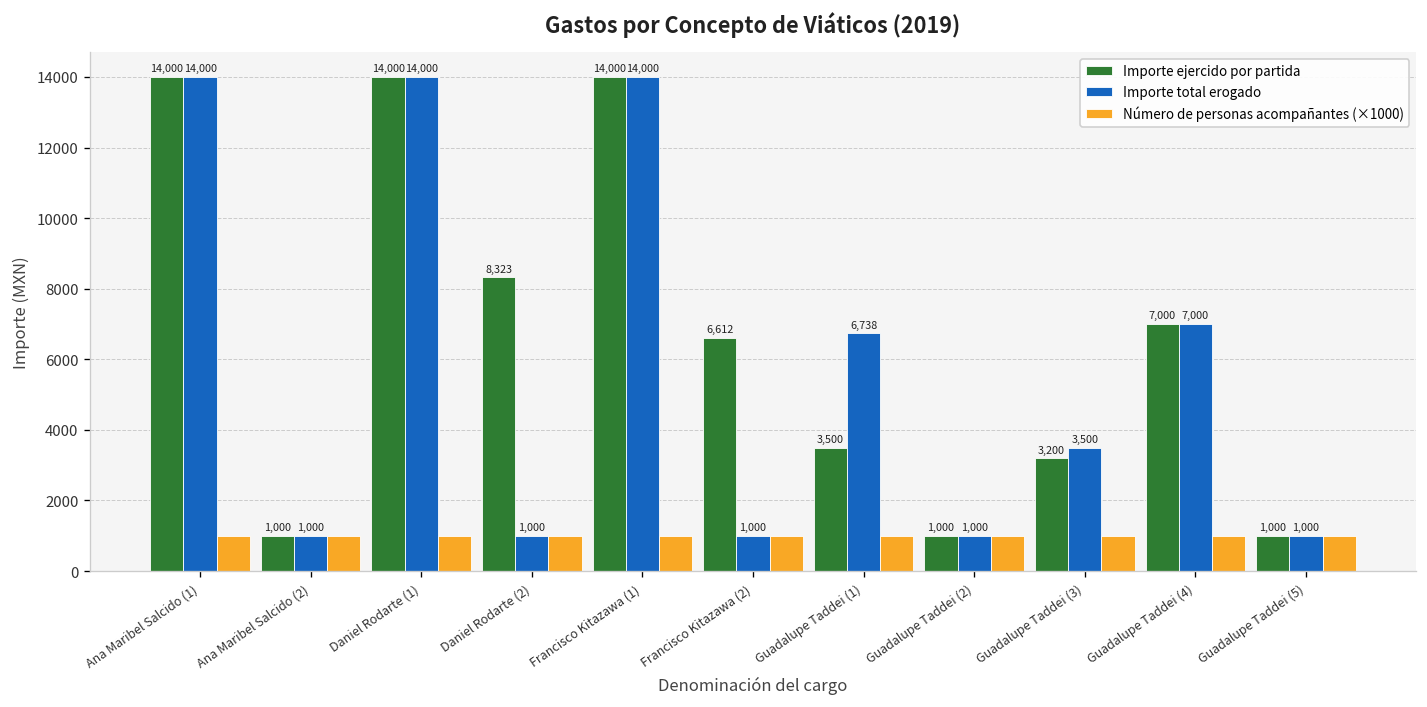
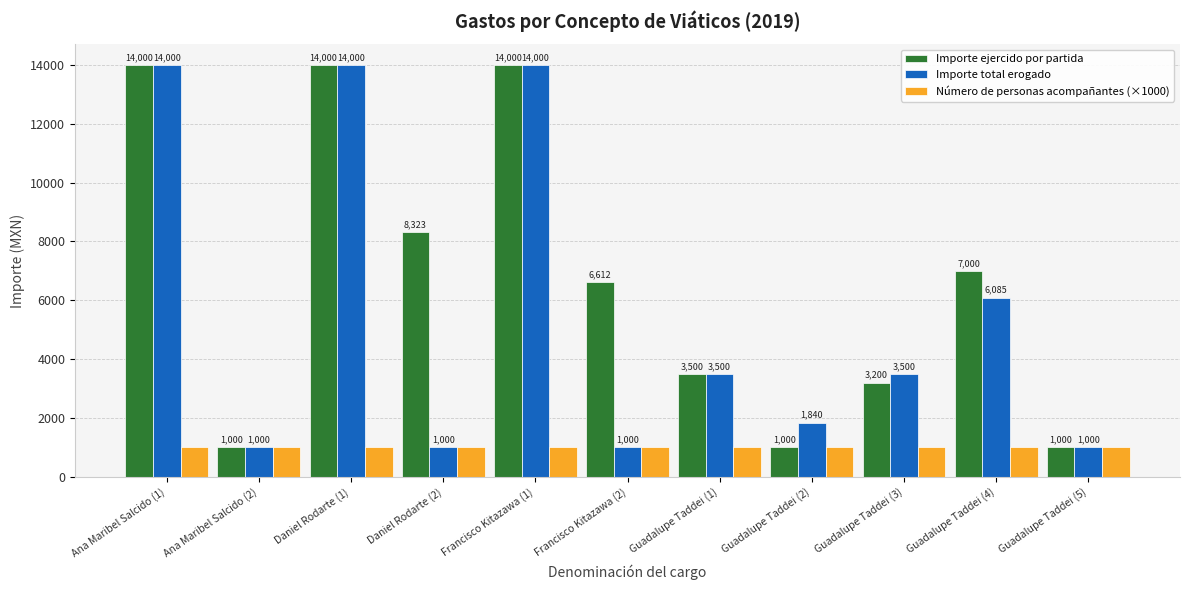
  {
    "Importe ejercido por partida": {
      "Ana Maribel Salcido (1)": "14,000",
      "Ana Maribel Salcido (2)": "1,000",
      "Daniel Rodarte (1)": "14,000",
      "Daniel Rodarte (2)": "8,323",
      "Francisco Kitazawa (1)": "14,000",
      "Francisco Kitazawa (2)": "6,612",
      "Guadalupe Taddei (1)": "3,500",
      "Guadalupe Taddei (2)": "1,000",
      "Guadalupe Taddei (3)": "3,200",
      "Guadalupe Taddei (4)": "7,000",
      "Guadalupe Taddei (5)": "1,000"
    },
    "Importe total erogado": {
      "Ana Maribel Salcido (1)": "14,000",
      "Ana Maribel Salcido (2)": "1,000",
      "Daniel Rodarte (1)": "14,000",
      "Daniel Rodarte (2)": "1,000",
      "Francisco Kitazawa (1)": "14,000",
      "Francisco Kitazawa (2)": "1,000",
-     "Guadalupe Taddei (1)": "6,738",
-     "Guadalupe Taddei (2)": "1,000",
+     "Guadalupe Taddei (1)": "3,500",
+     "Guadalupe Taddei (2)": "1,840",
      "Guadalupe Taddei (3)": "3,500",
-     "Guadalupe Taddei (4)": "7,000",
+     "Guadalupe Taddei (4)": "6,085",
      "Guadalupe Taddei (5)": "1,000"
    },
    "Número de personas acompañantes (×1000)": {
      "Daniel Rodarte (1)": "1000",
      "Francisco Kitazawa (1)": "1000",
      "Guadalupe Taddei (3)": "1000"
    }
  }
